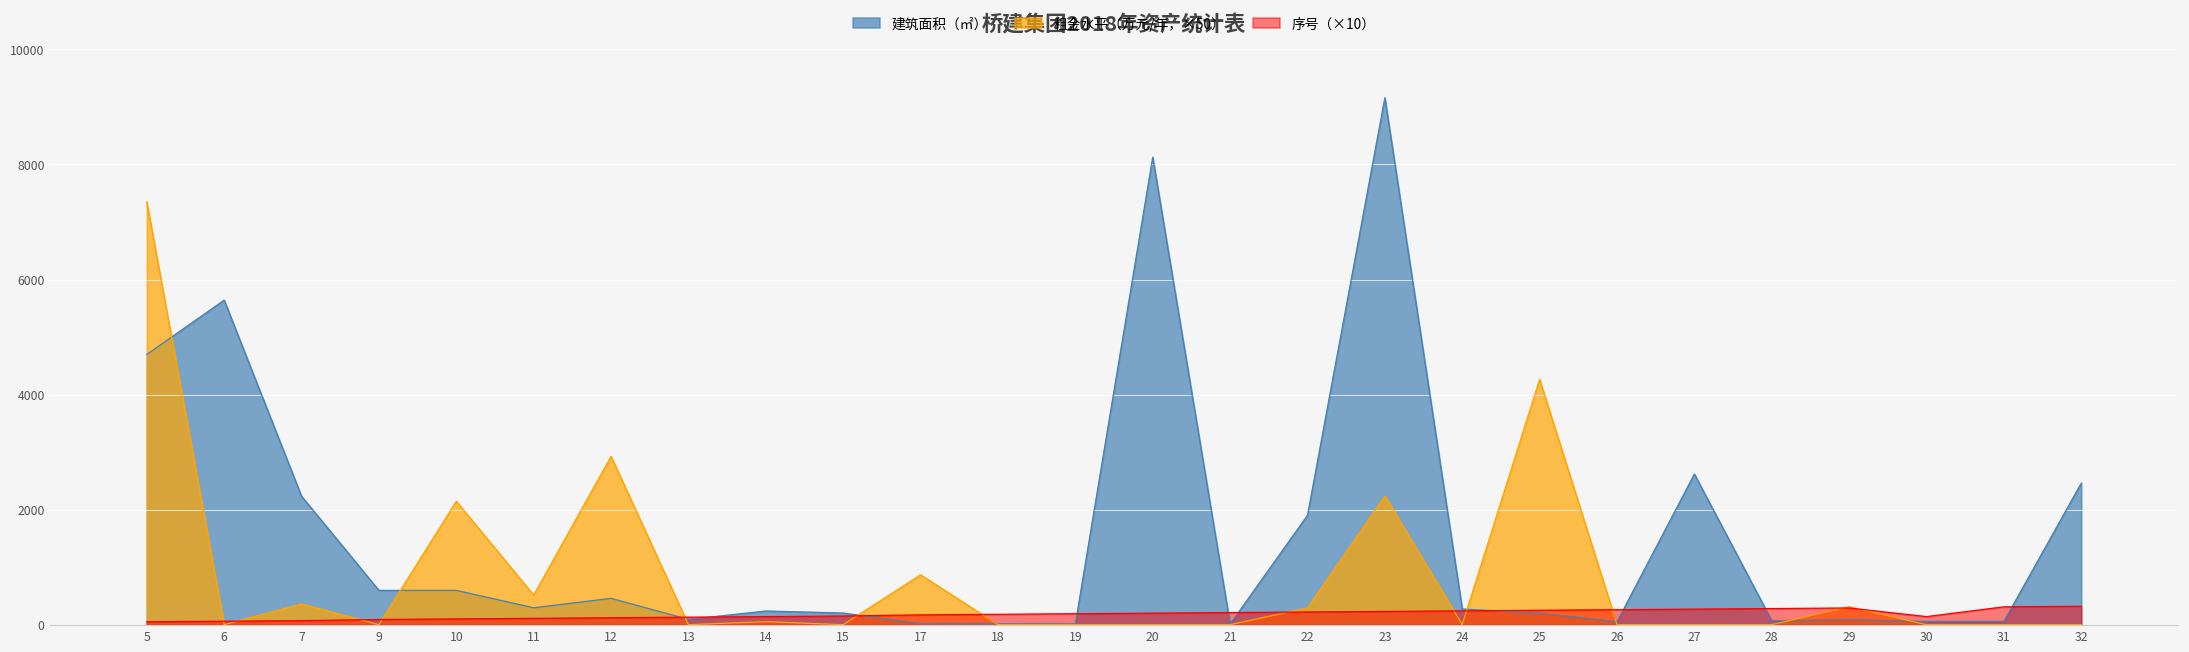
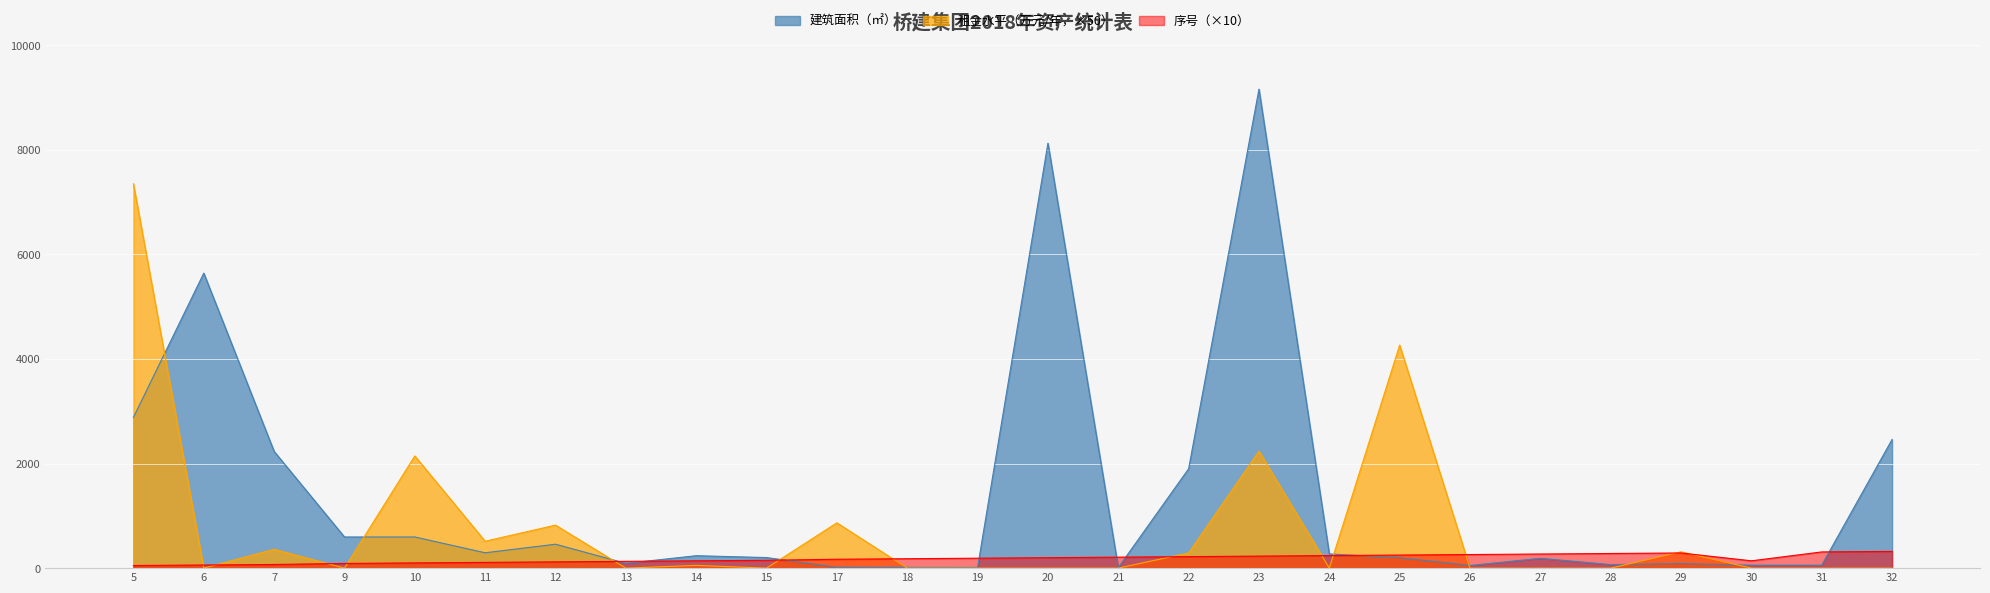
  {
    "建筑面积（㎡）": {
-     "5": 4700,
+     "5": 2900,
      "6": 5600,
      "7": 2200,
      "9": 600,
      "10": 600,
      "11": 300,
      "12": 500,
      "14": 200,
      "15": 200,
      "17": 0,
      "20": 8100,
      "22": 1900,
      "23": 9200,
      "25": 200,
      "26": 100,
-     "27": 2600,
+     "27": 200,
      "28": 100,
      "29": 100,
      "30": 100,
      "31": 100,
      "32": 2500
    },
    "租金水平（万元/年，×50）": {
      "5": 7400,
      "6": 0,
      "7": 400,
      "9": 0,
      "10": 2100,
      "11": 500,
-     "12": 2900,
+     "12": 800,
      "13": 0,
      "14": 100,
      "15": 0,
      "17": 900,
      "20": 0,
      "22": 300,
      "23": 2200,
      "24": 0,
      "25": 4300,
      "26": 0,
      "27": 0,
      "28": 0,
      "30": 0,
      "31": 0,
      "32": 0
    },
    "序号（×10）": {
      "5": 100,
      "6": 100,
      "7": 100,
      "9": 100,
      "10": 100,
      "11": 100,
      "12": 100,
      "14": 100,
      "15": 200,
      "17": 200,
      "18": 200,
      "19": 200,
      "20": 200,
      "21": 200,
      "22": 200,
      "23": 200,
      "25": 300,
      "26": 300,
      "27": 300,
      "28": 300,
      "30": 100,
      "31": 300,
      "32": 300
    }
  }
